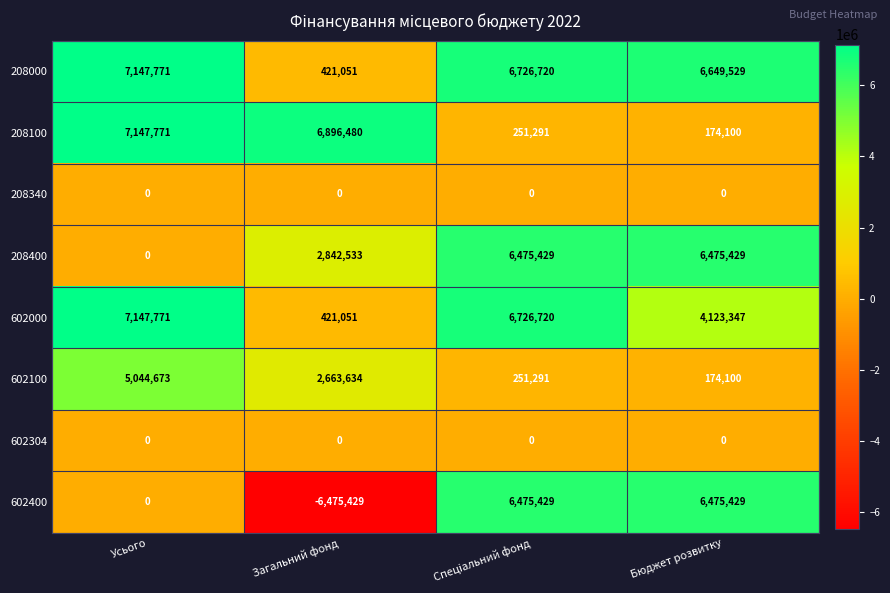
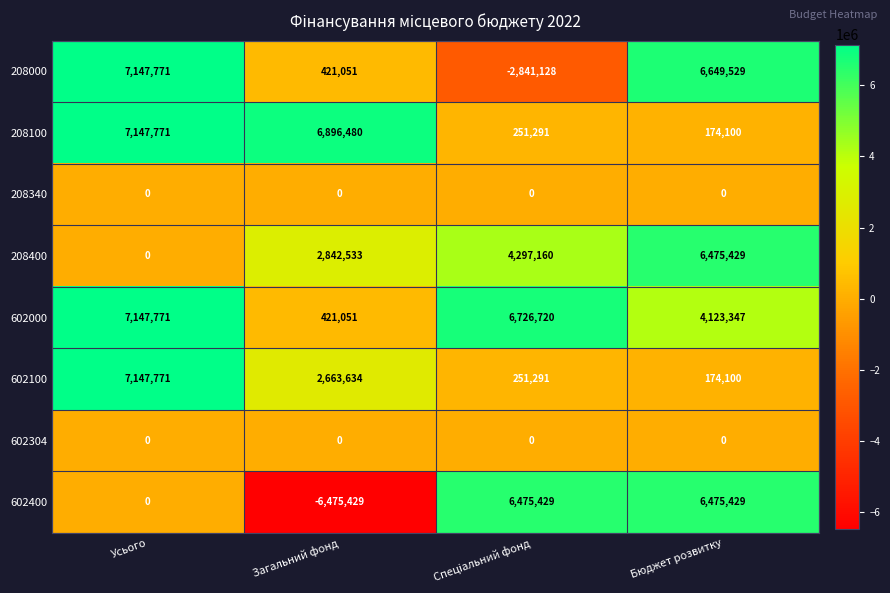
  {
    "208000": {
      "Усього": "7,147,771",
      "Загальний фонд": "421,051",
-     "Спеціальний фонд": "6,726,720",
+     "Спеціальний фонд": "-2,841,128",
      "Бюджет розвитку": "6,649,529"
    },
    "208100": {
      "Усього": "7,147,771",
      "Загальний фонд": "6,896,480",
      "Спеціальний фонд": "251,291",
      "Бюджет розвитку": "174,100"
    },
    "208340": {
      "Усього": "0",
      "Загальний фонд": "0",
      "Спеціальний фонд": "0",
      "Бюджет розвитку": "0"
    },
    "208400": {
      "Усього": "0",
      "Загальний фонд": "2,842,533",
-     "Спеціальний фонд": "6,475,429",
+     "Спеціальний фонд": "4,297,160",
      "Бюджет розвитку": "6,475,429"
    },
    "602000": {
      "Усього": "7,147,771",
      "Загальний фонд": "421,051",
      "Спеціальний фонд": "6,726,720",
      "Бюджет розвитку": "4,123,347"
    },
    "602100": {
-     "Усього": "5,044,673",
+     "Усього": "7,147,771",
      "Загальний фонд": "2,663,634",
      "Спеціальний фонд": "251,291",
      "Бюджет розвитку": "174,100"
    },
    "602304": {
      "Усього": "0",
      "Загальний фонд": "0",
      "Спеціальний фонд": "0",
      "Бюджет розвитку": "0"
    },
    "602400": {
      "Усього": "0",
      "Загальний фонд": "-6,475,429",
      "Спеціальний фонд": "6,475,429",
      "Бюджет розвитку": "6,475,429"
    }
  }
